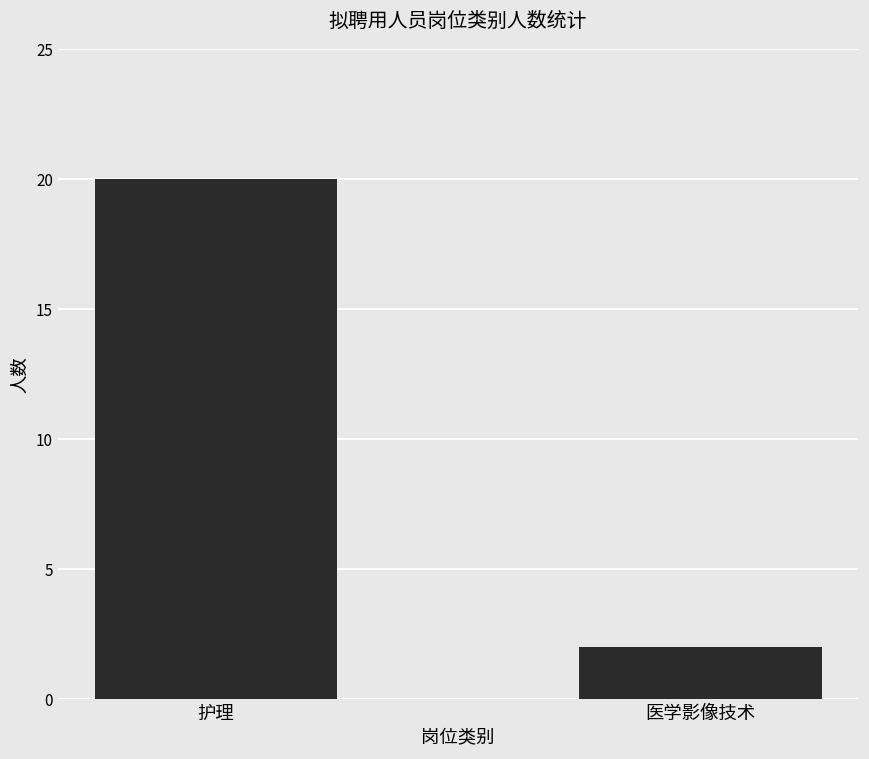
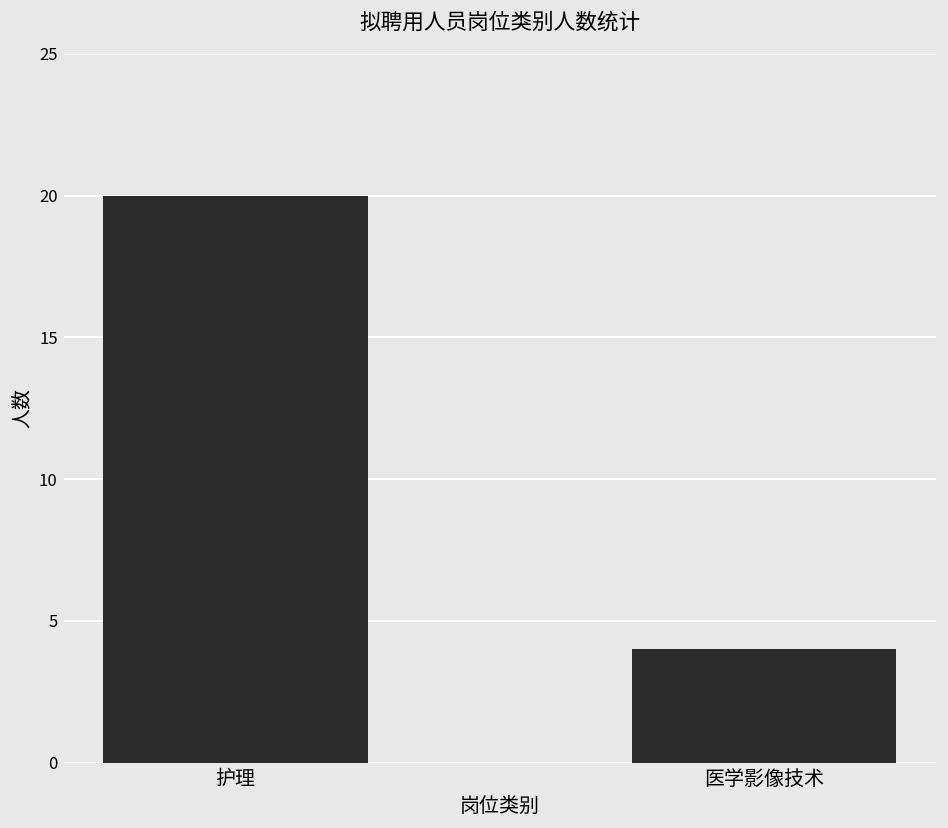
  {
    "护理": 20,
-   "医学影像技术": 2
+   "医学影像技术": 4
  }
